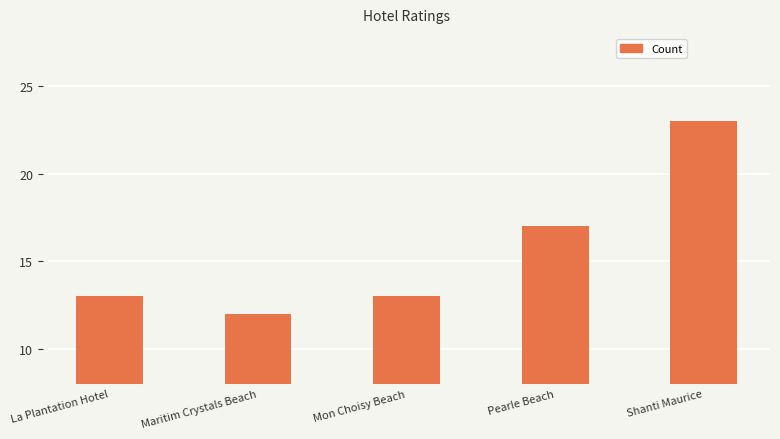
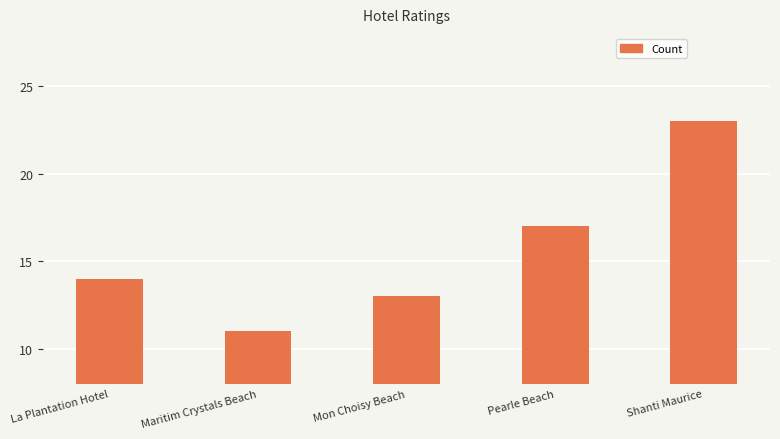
  {
-   "La Plantation Hotel": 13,
-   "Maritim Crystals Beach": 12,
+   "La Plantation Hotel": 14,
+   "Maritim Crystals Beach": 11,
    "Mon Choisy Beach": 13,
    "Pearle Beach": 17,
    "Shanti Maurice": 23
  }
